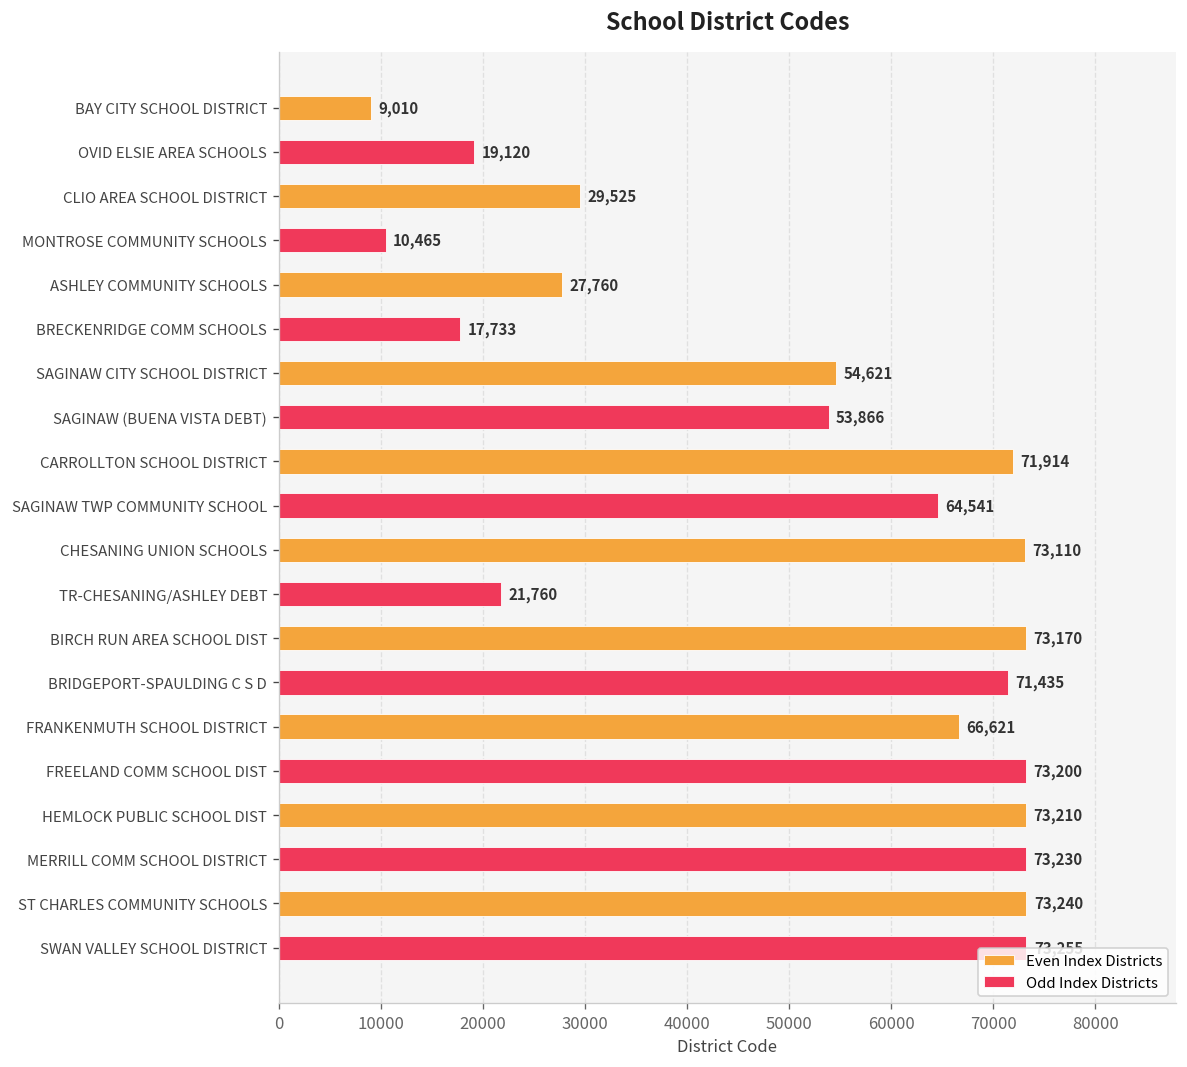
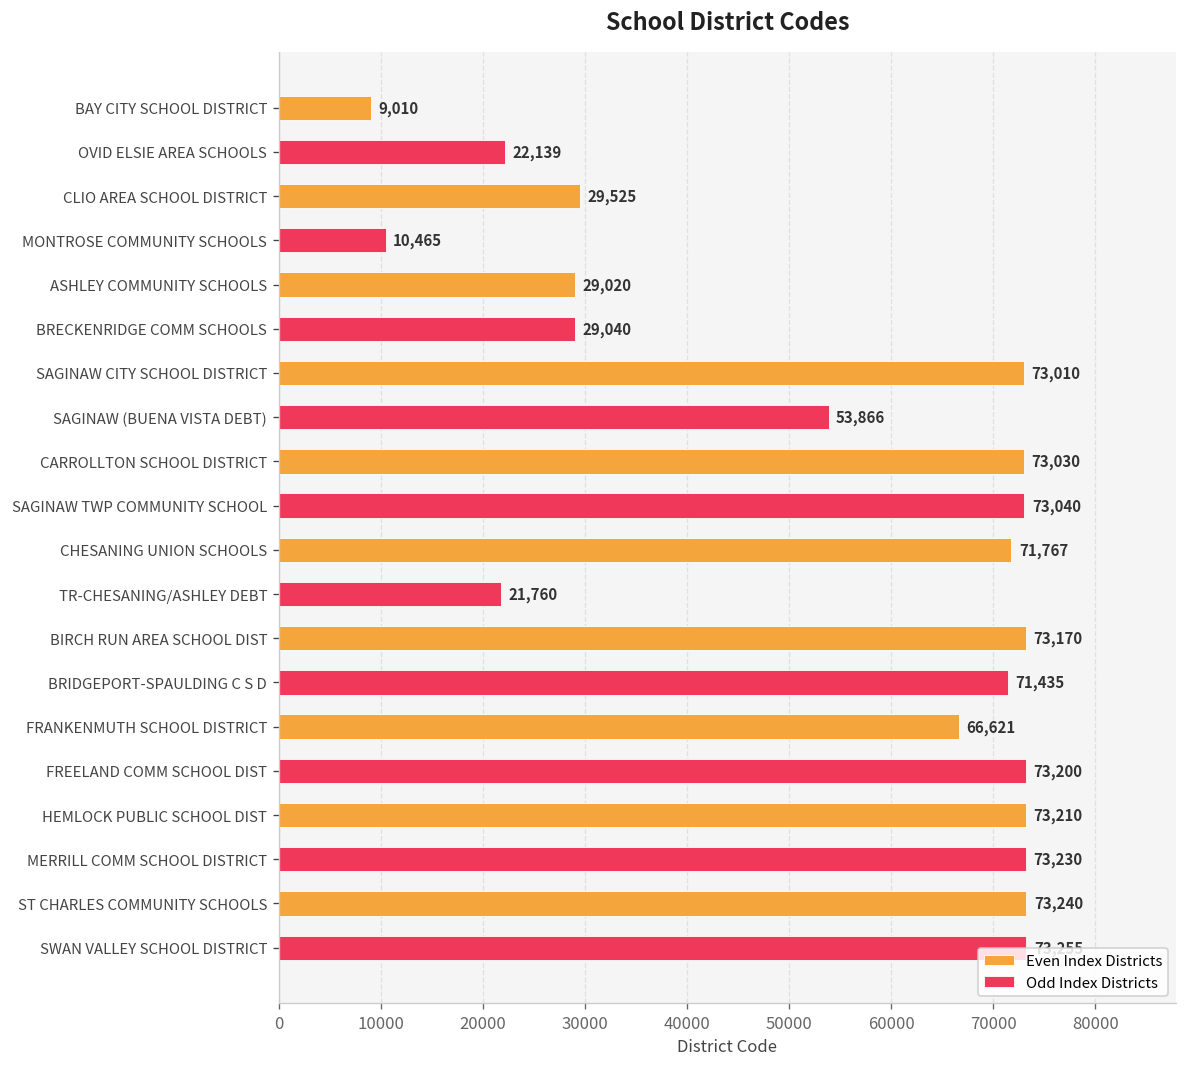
  {
    "Even Index Districts": {
      "BAY CITY SCHOOL DISTRICT": "9,010",
      "CLIO AREA SCHOOL DISTRICT": "29,525",
-     "ASHLEY COMMUNITY SCHOOLS": "27,760",
-     "SAGINAW CITY SCHOOL DISTRICT": "54,621",
-     "CARROLLTON SCHOOL DISTRICT": "71,914",
-     "CHESANING UNION SCHOOLS": "73,110",
+     "ASHLEY COMMUNITY SCHOOLS": "29,020",
+     "SAGINAW CITY SCHOOL DISTRICT": "73,010",
+     "CARROLLTON SCHOOL DISTRICT": "73,030",
+     "CHESANING UNION SCHOOLS": "71,767",
      "BIRCH RUN AREA SCHOOL DIST": "73,170",
      "FRANKENMUTH SCHOOL DISTRICT": "66,621",
      "HEMLOCK PUBLIC SCHOOL DIST": "73,210",
      "ST CHARLES COMMUNITY SCHOOLS": "73,240"
    },
    "Odd Index Districts": {
-     "OVID ELSIE AREA SCHOOLS": "19,120",
+     "OVID ELSIE AREA SCHOOLS": "22,139",
      "MONTROSE COMMUNITY SCHOOLS": "10,465",
-     "BRECKENRIDGE COMM SCHOOLS": "17,733",
+     "BRECKENRIDGE COMM SCHOOLS": "29,040",
      "SAGINAW (BUENA VISTA DEBT)": "53,866",
-     "SAGINAW TWP COMMUNITY SCHOOL": "64,541",
+     "SAGINAW TWP COMMUNITY SCHOOL": "73,040",
      "TR-CHESANING/ASHLEY DEBT": "21,760",
      "BRIDGEPORT-SPAULDING C S D": "71,435",
      "FREELAND COMM SCHOOL DIST": "73,200",
      "MERRILL COMM SCHOOL DISTRICT": "73,230"
    }
  }
